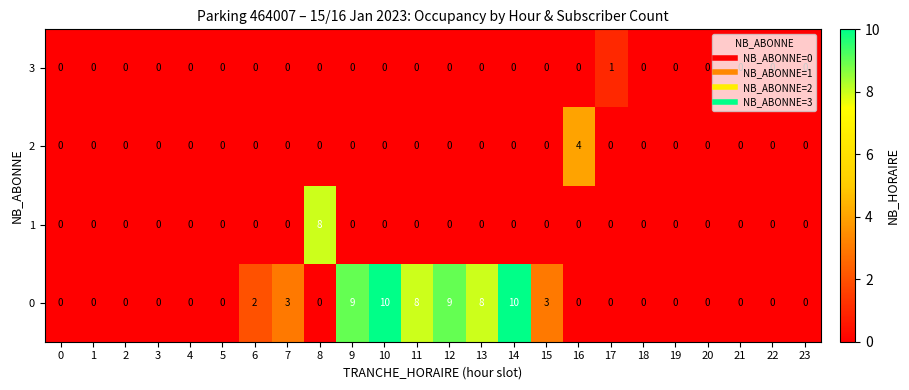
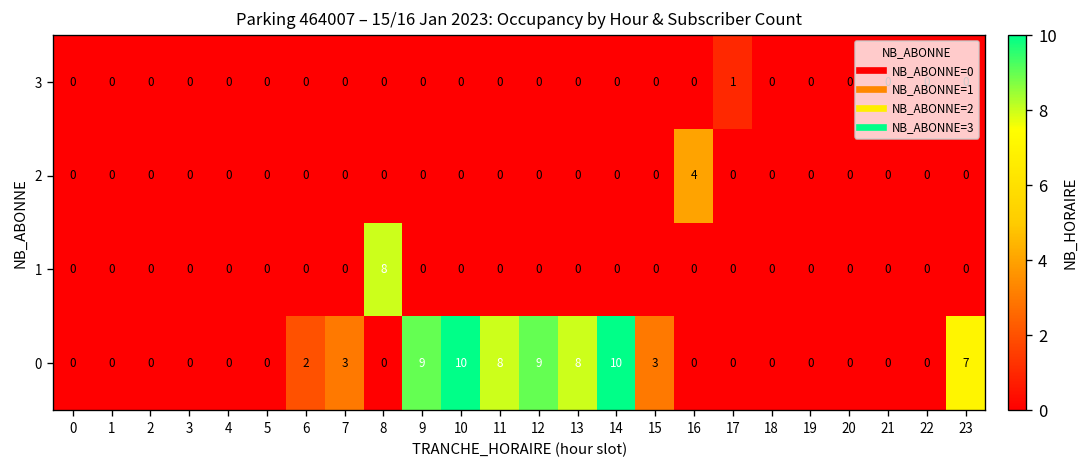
  {
    "3": {
      "0": 0,
      "1": 0,
      "2": 0,
      "3": 0,
      "4": 0,
      "5": 0,
      "6": 0,
      "7": 0,
      "8": 0,
      "9": 0,
      "10": 0,
      "11": 0,
      "12": 0,
      "13": 0,
      "14": 0,
      "15": 0,
      "16": 0,
      "17": 1,
      "18": 0,
      "19": 0,
      "20": 0
    },
    "2": {
      "0": 0,
      "1": 0,
      "2": 0,
      "3": 0,
      "4": 0,
      "5": 0,
      "6": 0,
      "7": 0,
      "8": 0,
      "9": 0,
      "10": 0,
      "11": 0,
      "12": 0,
      "13": 0,
      "14": 0,
      "15": 0,
      "16": 4,
      "17": 0,
      "18": 0,
      "19": 0,
      "20": 0,
      "21": 0,
      "22": 0,
      "23": 0
    },
    "1": {
      "0": 0,
      "1": 0,
      "2": 0,
      "3": 0,
      "4": 0,
      "5": 0,
      "6": 0,
      "7": 0,
      "8": 8,
      "9": 0,
      "10": 0,
      "11": 0,
      "12": 0,
      "13": 0,
      "14": 0,
      "15": 0,
      "16": 0,
      "17": 0,
      "18": 0,
      "19": 0,
      "20": 0,
      "21": 0,
      "22": 0,
      "23": 0
    },
    "0": {
      "0": 0,
      "1": 0,
      "2": 0,
      "3": 0,
      "4": 0,
      "5": 0,
      "6": 2,
      "7": 3,
      "8": 0,
      "9": 9,
      "10": 10,
      "11": 8,
      "12": 9,
      "13": 8,
      "14": 10,
      "15": 3,
      "16": 0,
      "17": 0,
      "18": 0,
      "19": 0,
      "20": 0,
      "21": 0,
      "22": 0,
-     "23": 0
+     "23": 7
    }
  }
